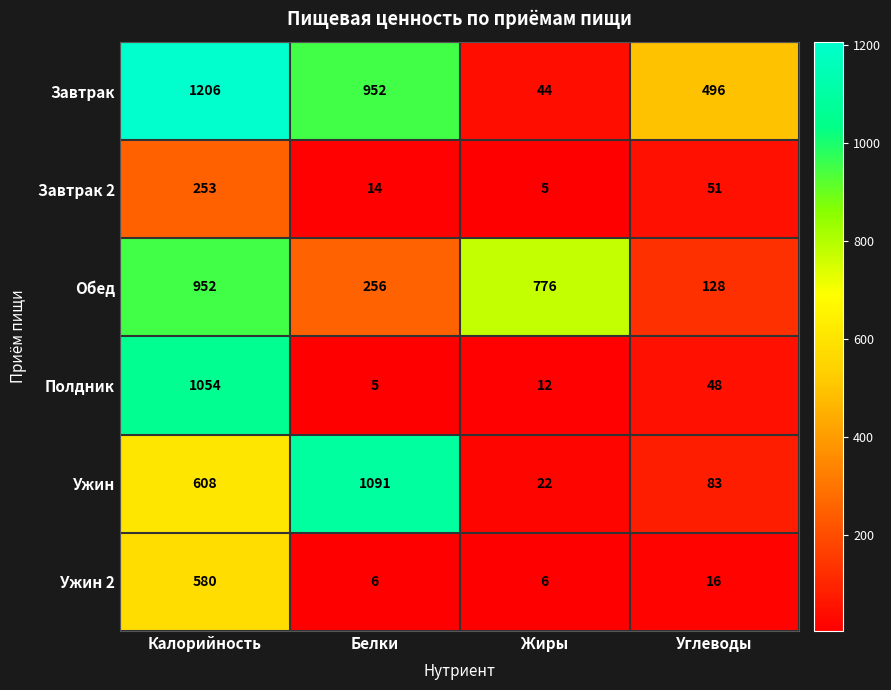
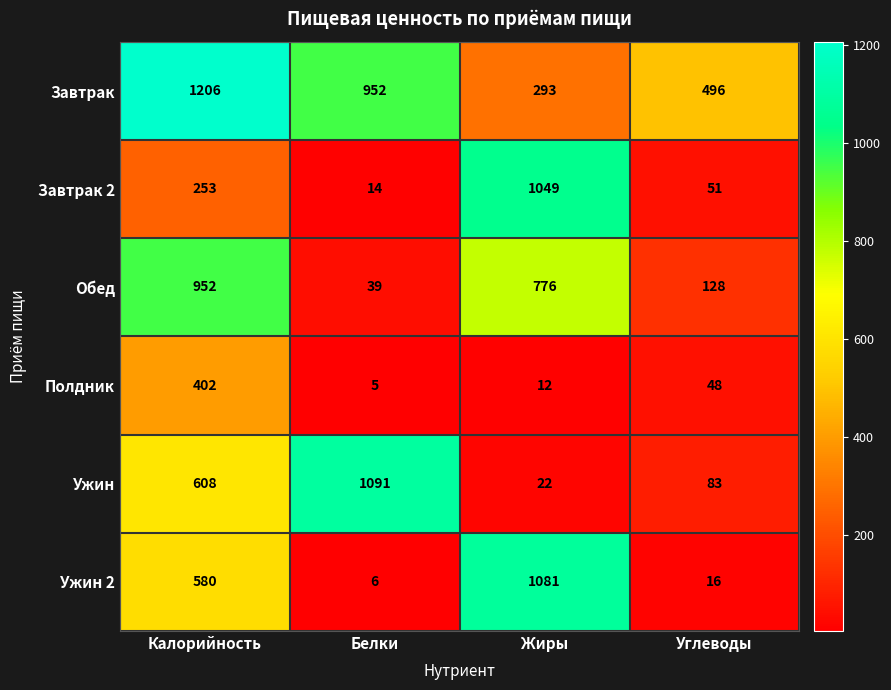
  {
    "Завтрак": {
      "Калорийность": 1206,
      "Белки": 952,
-     "Жиры": 44,
+     "Жиры": 293,
      "Углеводы": 496
    },
    "Завтрак 2": {
      "Калорийность": 253,
      "Белки": 14,
-     "Жиры": 5,
+     "Жиры": 1049,
      "Углеводы": 51
    },
    "Обед": {
      "Калорийность": 952,
-     "Белки": 256,
+     "Белки": 39,
      "Жиры": 776,
      "Углеводы": 128
    },
    "Полдник": {
-     "Калорийность": 1054,
+     "Калорийность": 402,
      "Белки": 5,
      "Жиры": 12,
      "Углеводы": 48
    },
    "Ужин": {
      "Калорийность": 608,
      "Белки": 1091,
      "Жиры": 22,
      "Углеводы": 83
    },
    "Ужин 2": {
      "Калорийность": 580,
      "Белки": 6,
-     "Жиры": 6,
+     "Жиры": 1081,
      "Углеводы": 16
    }
  }
